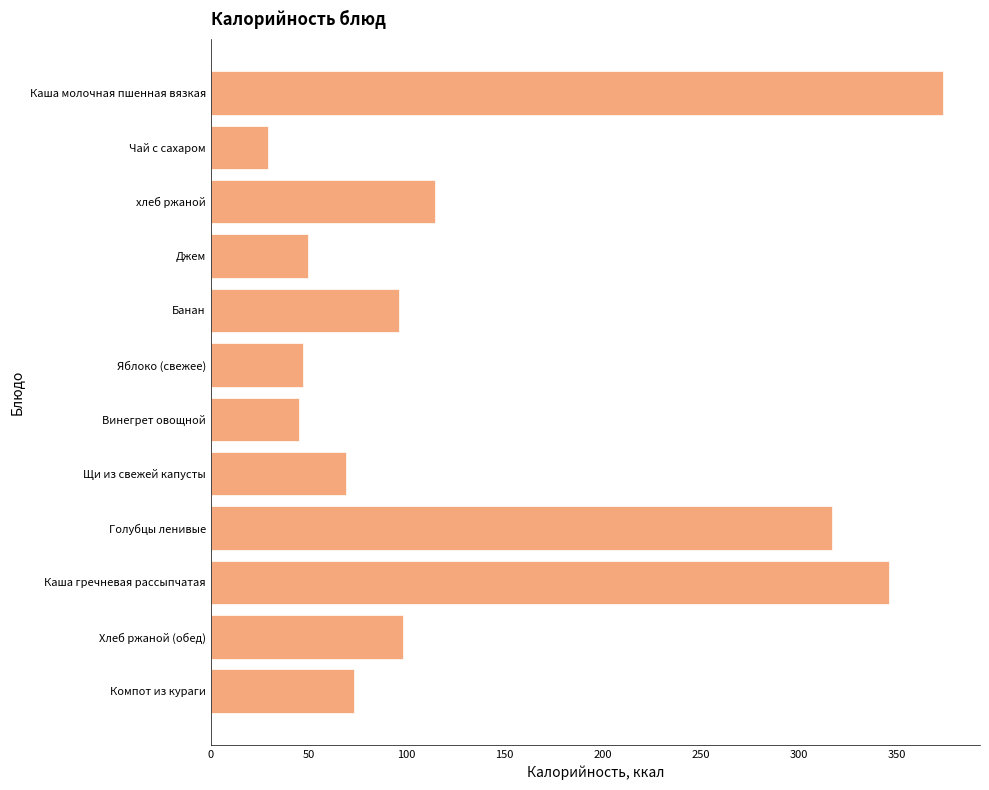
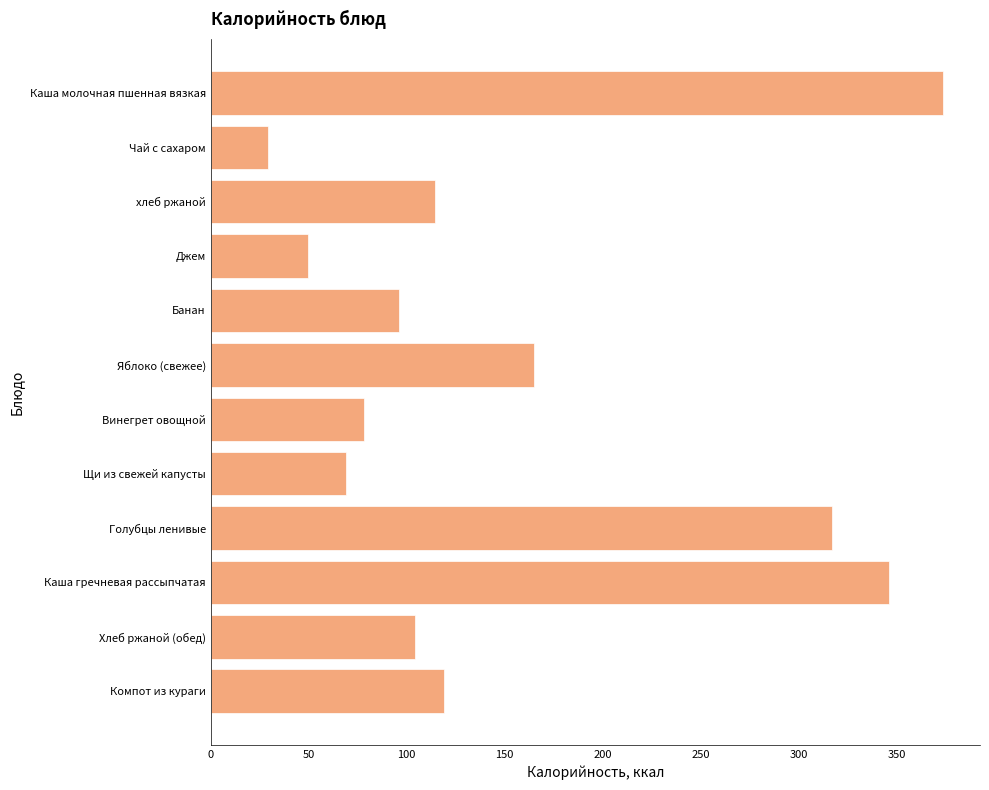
  {
    "Каша молочная пшенная вязкая": 374,
    "Чай с сахаром": 29,
    "хлеб ржаной": 115,
    "Джем": 49,
    "Банан": 96,
-   "Яблоко (свежее)": 47,
-   "Винегрет овощной": 45,
+   "Яблоко (свежее)": 165,
+   "Винегрет овощной": 78,
    "Щи из свежей капусты": 69,
    "Голубцы ленивые": 317,
    "Каша гречневая рассыпчатая": 346,
-   "Хлеб ржаной (обед)": 98,
-   "Компот из кураги": 73
+   "Хлеб ржаной (обед)": 104,
+   "Компот из кураги": 119
  }
